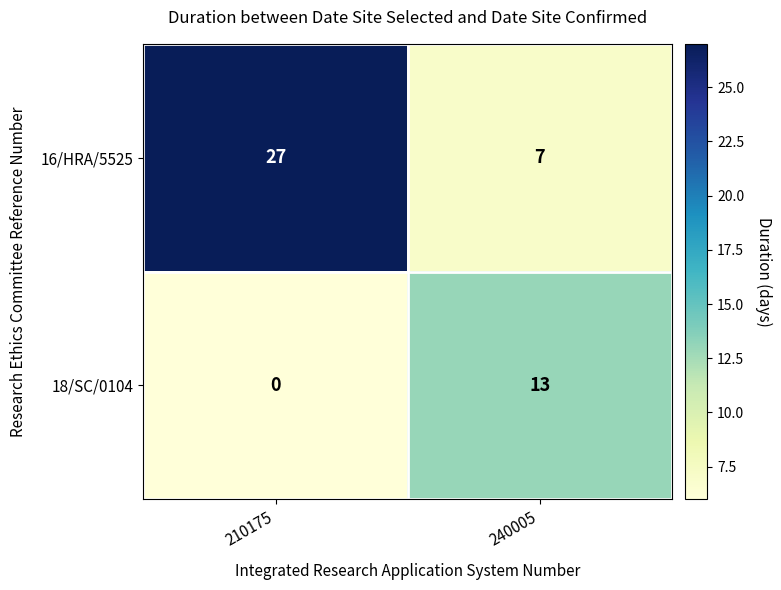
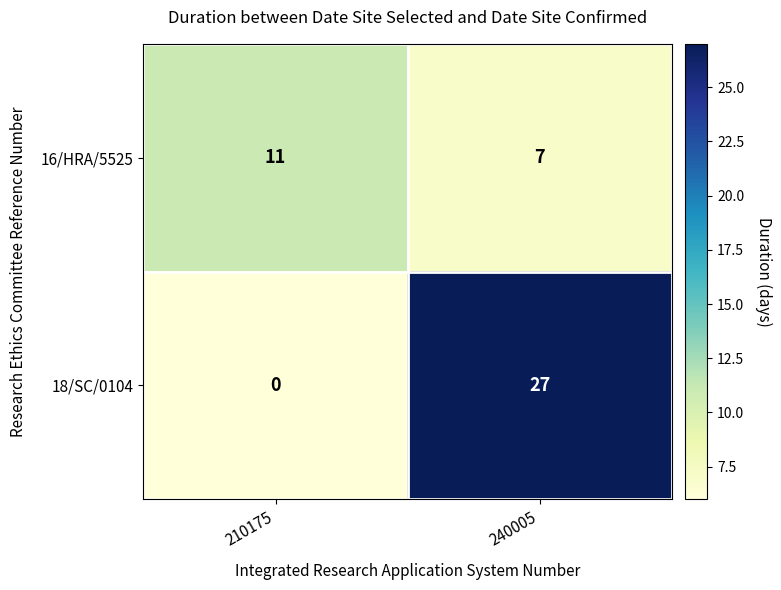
  {
    "16/HRA/5525": {
-     "210175": 27,
+     "210175": 11,
      "240005": 7
    },
    "18/SC/0104": {
      "210175": 0,
-     "240005": 13
+     "240005": 27
    }
  }
